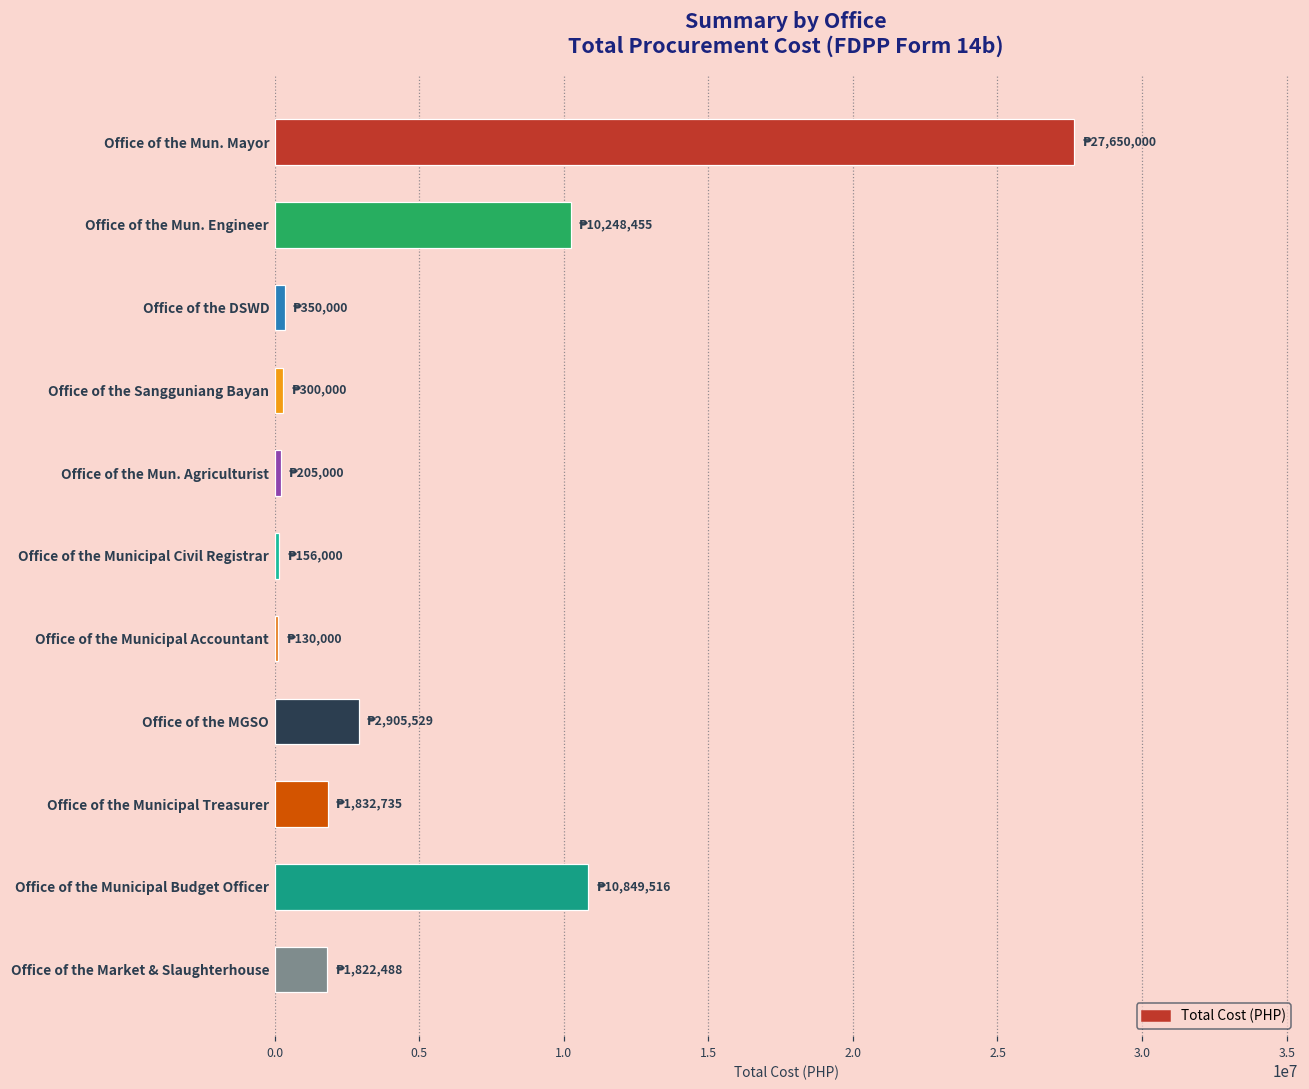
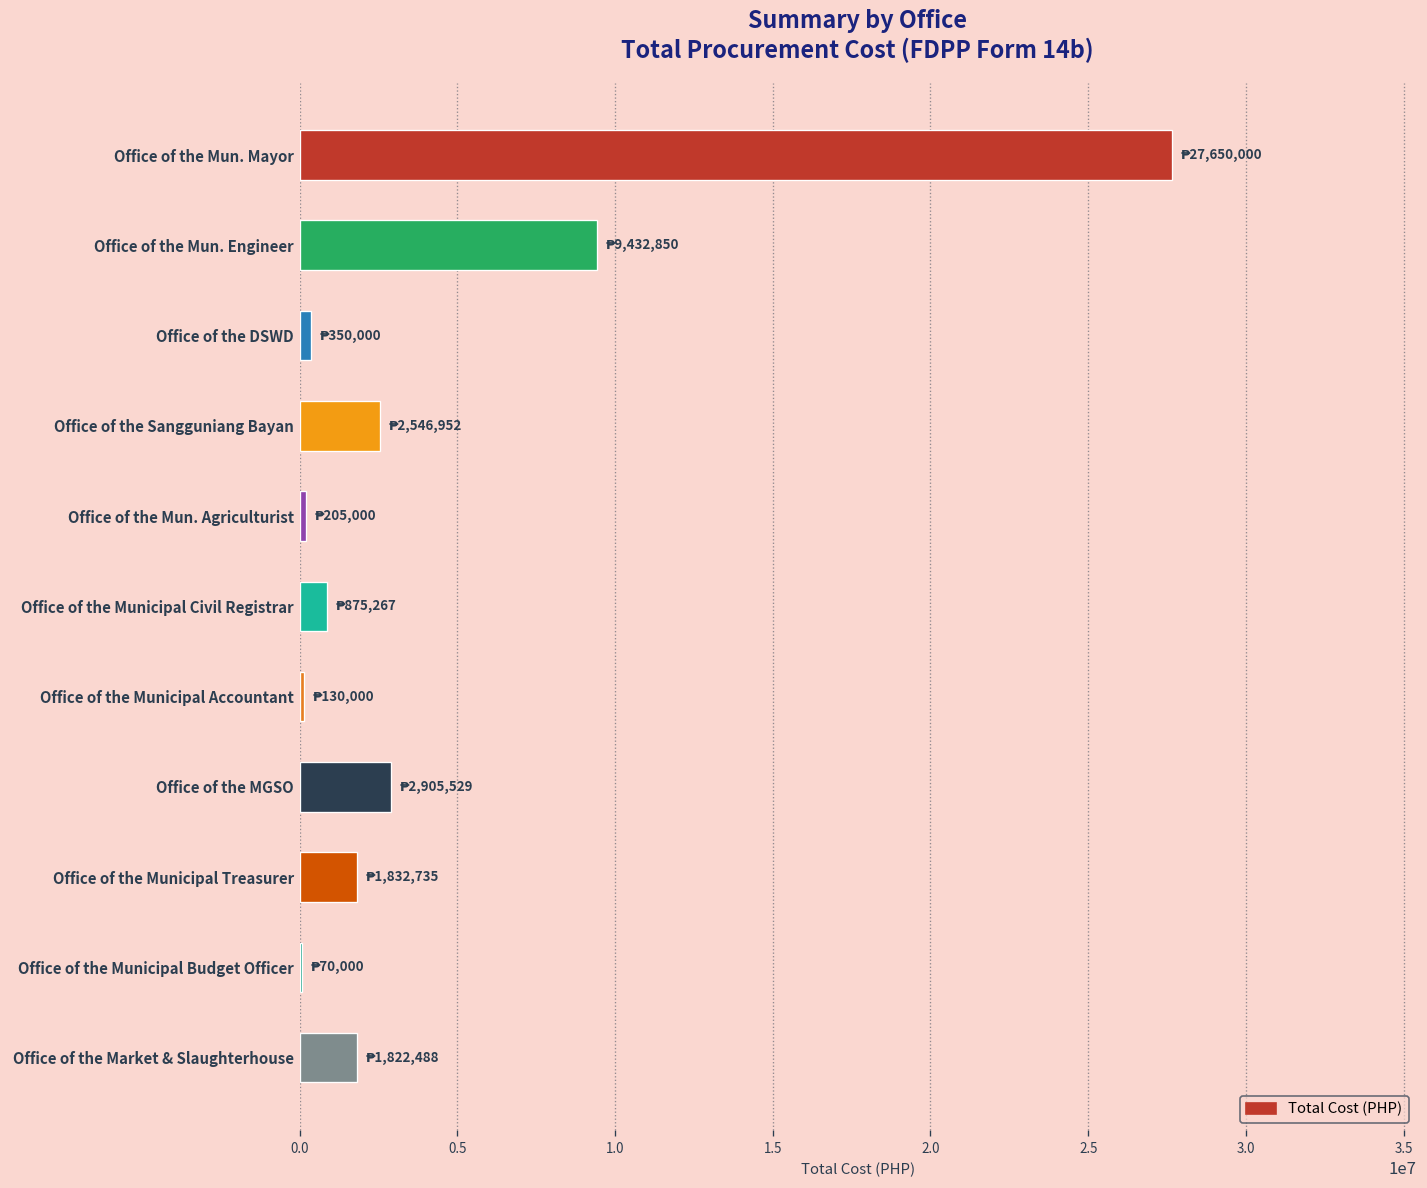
  {
    "Office of the Mun. Mayor": "27,650,000",
-   "Office of the Mun. Engineer": "10,248,455",
+   "Office of the Mun. Engineer": "9,432,850",
    "Office of the DSWD": "350,000",
-   "Office of the Sangguniang Bayan": "300,000",
+   "Office of the Sangguniang Bayan": "2,546,952",
    "Office of the Mun. Agriculturist": "205,000",
-   "Office of the Municipal Civil Registrar": "156,000",
+   "Office of the Municipal Civil Registrar": "875,267",
    "Office of the Municipal Accountant": "130,000",
    "Office of the MGSO": "2,905,529",
    "Office of the Municipal Treasurer": "1,832,735",
-   "Office of the Municipal Budget Officer": "10,849,516",
+   "Office of the Municipal Budget Officer": "70,000",
    "Office of the Market & Slaughterhouse": "1,822,488"
  }
